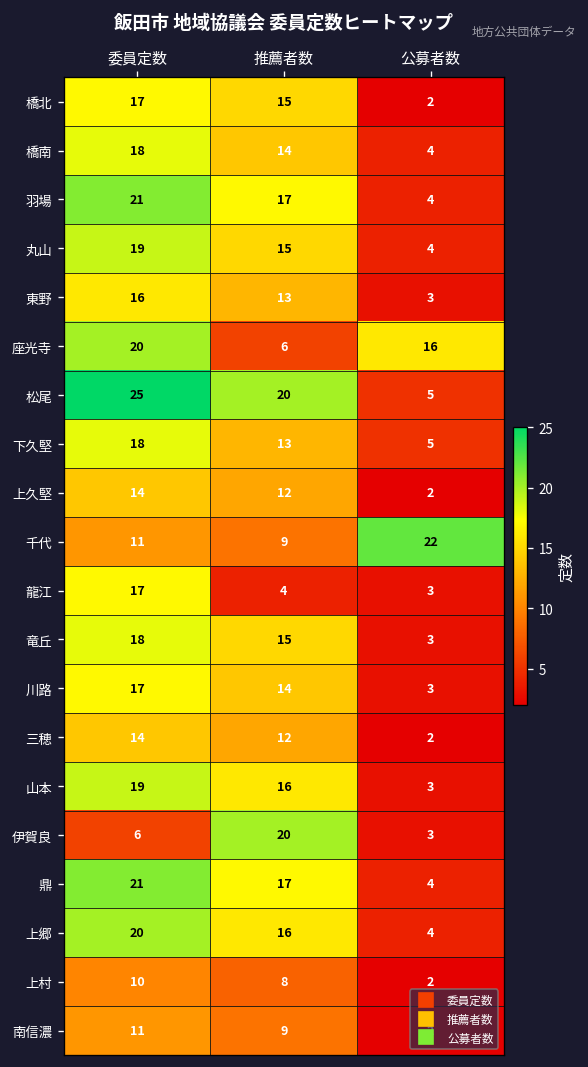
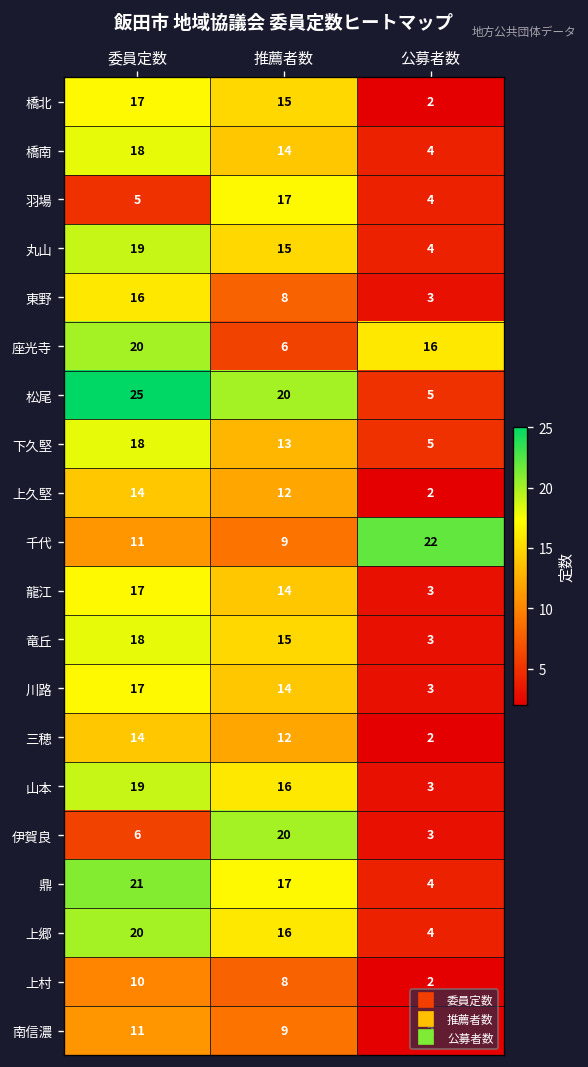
  {
    "橋北": {
      "委員定数": 17,
      "推薦者数": 15,
      "公募者数": 2
    },
    "橋南": {
      "委員定数": 18,
      "推薦者数": 14,
      "公募者数": 4
    },
    "羽場": {
-     "委員定数": 21,
+     "委員定数": 5,
      "推薦者数": 17,
      "公募者数": 4
    },
    "丸山": {
      "委員定数": 19,
      "推薦者数": 15,
      "公募者数": 4
    },
    "東野": {
      "委員定数": 16,
-     "推薦者数": 13,
+     "推薦者数": 8,
      "公募者数": 3
    },
    "座光寺": {
      "委員定数": 20,
      "推薦者数": 6,
      "公募者数": 16
    },
    "松尾": {
      "委員定数": 25,
      "推薦者数": 20,
      "公募者数": 5
    },
    "下久堅": {
      "委員定数": 18,
      "推薦者数": 13,
      "公募者数": 5
    },
    "上久堅": {
      "委員定数": 14,
      "推薦者数": 12,
      "公募者数": 2
    },
    "千代": {
      "委員定数": 11,
      "推薦者数": 9,
      "公募者数": 22
    },
    "龍江": {
      "委員定数": 17,
-     "推薦者数": 4,
+     "推薦者数": 14,
      "公募者数": 3
    },
    "竜丘": {
      "委員定数": 18,
      "推薦者数": 15,
      "公募者数": 3
    },
    "川路": {
      "委員定数": 17,
      "推薦者数": 14,
      "公募者数": 3
    },
    "三穂": {
      "委員定数": 14,
      "推薦者数": 12,
      "公募者数": 2
    },
    "山本": {
      "委員定数": 19,
      "推薦者数": 16,
      "公募者数": 3
    },
    "伊賀良": {
      "委員定数": 6,
      "推薦者数": 20,
      "公募者数": 3
    },
    "鼎": {
      "委員定数": 21,
      "推薦者数": 17,
      "公募者数": 4
    },
    "上郷": {
      "委員定数": 20,
      "推薦者数": 16,
      "公募者数": 4
    },
    "上村": {
      "委員定数": 10,
      "推薦者数": 8,
      "公募者数": 2
    },
    "南信濃": {
      "委員定数": 11,
      "推薦者数": 9
    }
  }
